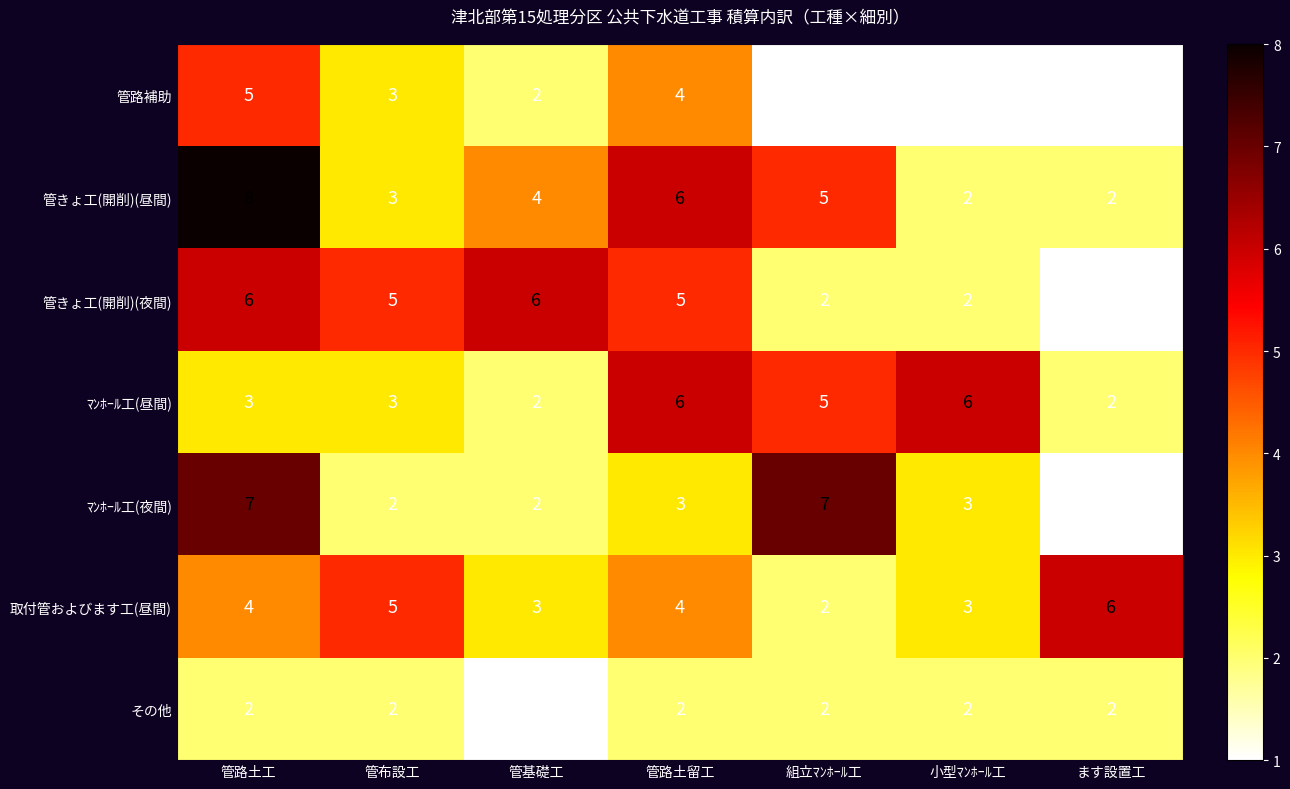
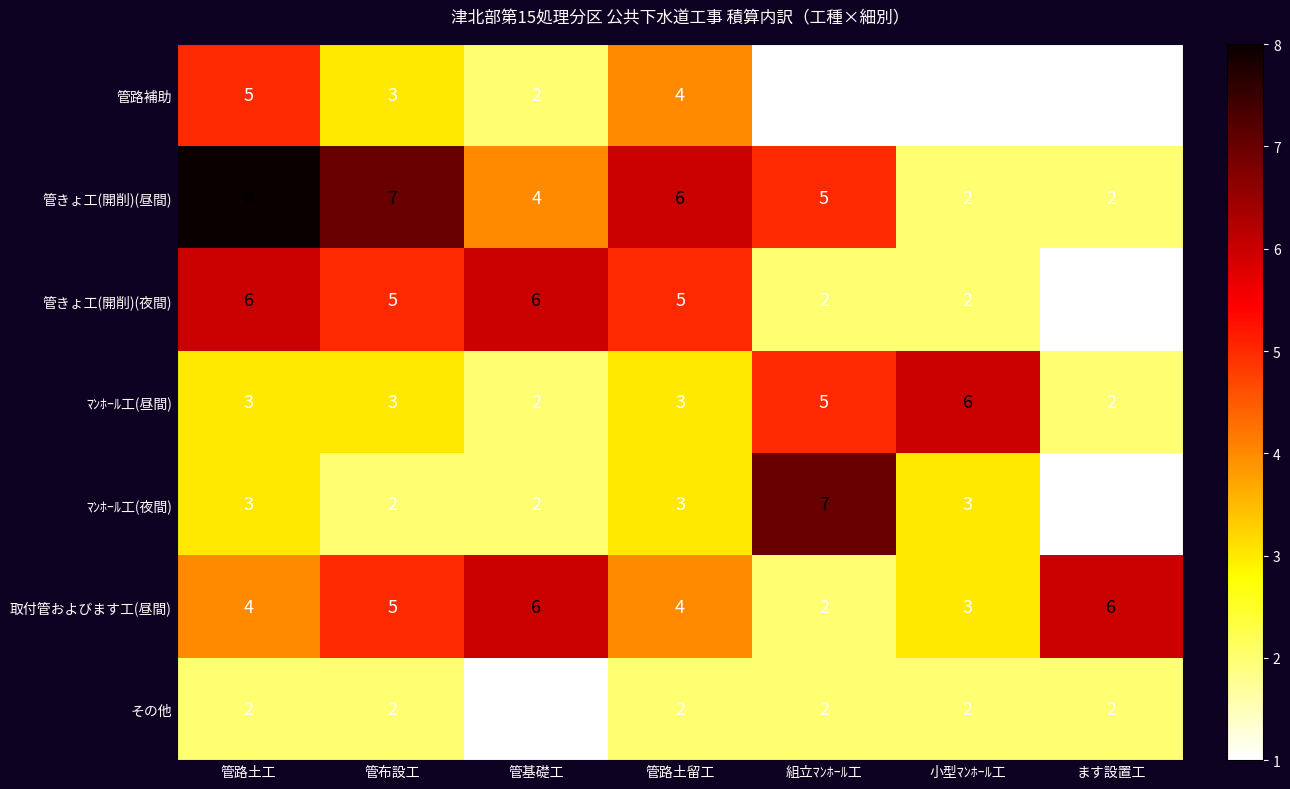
  {
    "管路補助": {
      "管路土工": 5,
      "管布設工": 3,
      "管基礎工": 2,
      "管路土留工": 4
    },
    "管きょ工(開削)(昼間)": {
-     "管布設工": 3,
+     "管布設工": 7,
      "管基礎工": 4,
      "管路土留工": 6,
      "組立ﾏﾝﾎｰﾙ工": 5,
      "小型ﾏﾝﾎｰﾙ工": 2,
      "ます設置工": 2
    },
    "管きょ工(開削)(夜間)": {
      "管路土工": 6,
      "管布設工": 5,
      "管基礎工": 6,
      "管路土留工": 5,
      "組立ﾏﾝﾎｰﾙ工": 2,
      "小型ﾏﾝﾎｰﾙ工": 2
    },
    "ﾏﾝﾎｰﾙ工(昼間)": {
      "管路土工": 3,
      "管布設工": 3,
      "管基礎工": 2,
-     "管路土留工": 6,
+     "管路土留工": 3,
      "組立ﾏﾝﾎｰﾙ工": 5,
      "小型ﾏﾝﾎｰﾙ工": 6,
      "ます設置工": 2
    },
    "ﾏﾝﾎｰﾙ工(夜間)": {
-     "管路土工": 7,
+     "管路土工": 3,
      "管布設工": 2,
      "管基礎工": 2,
      "管路土留工": 3,
      "組立ﾏﾝﾎｰﾙ工": 7,
      "小型ﾏﾝﾎｰﾙ工": 3
    },
    "取付管およびます工(昼間)": {
      "管路土工": 4,
      "管布設工": 5,
-     "管基礎工": 3,
+     "管基礎工": 6,
      "管路土留工": 4,
      "組立ﾏﾝﾎｰﾙ工": 2,
      "小型ﾏﾝﾎｰﾙ工": 3,
      "ます設置工": 6
    },
    "その他": {
      "管路土工": 2,
      "管布設工": 2,
      "管路土留工": 2,
      "組立ﾏﾝﾎｰﾙ工": 2,
      "小型ﾏﾝﾎｰﾙ工": 2,
      "ます設置工": 2
    }
  }
